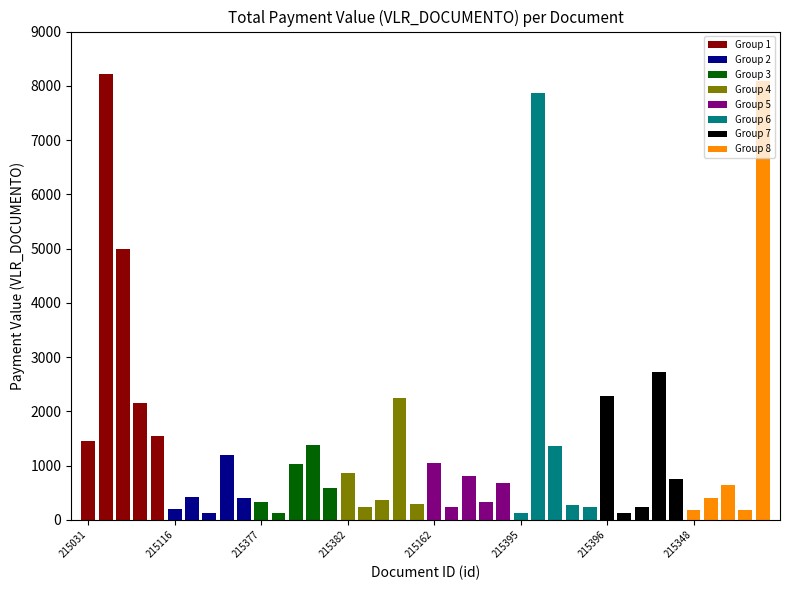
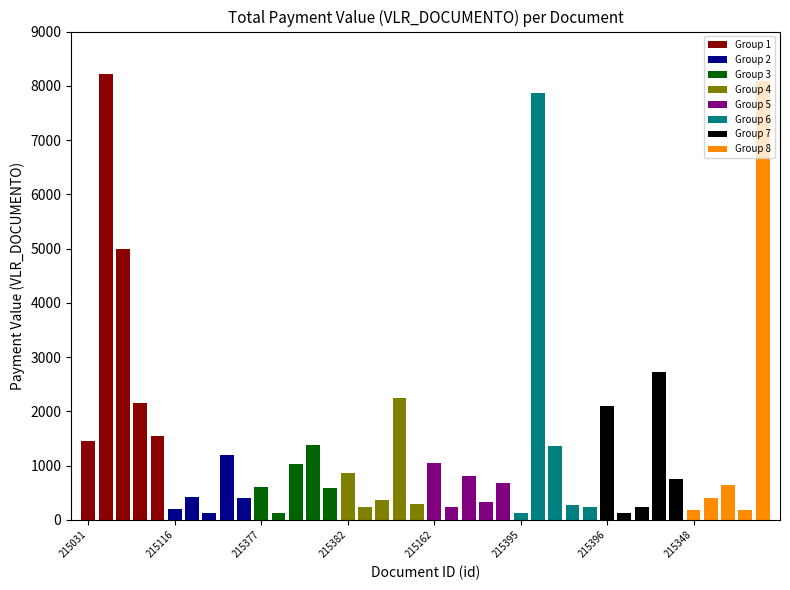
  {
    "215031": 1500,
    "215116": 200,
-   "215377": 300,
+   "215377": 600,
    "215382": 900,
    "215162": 1000,
    "215395": 100,
-   "215396": 2300,
+   "215396": 2100,
    "215348": 200
  }
